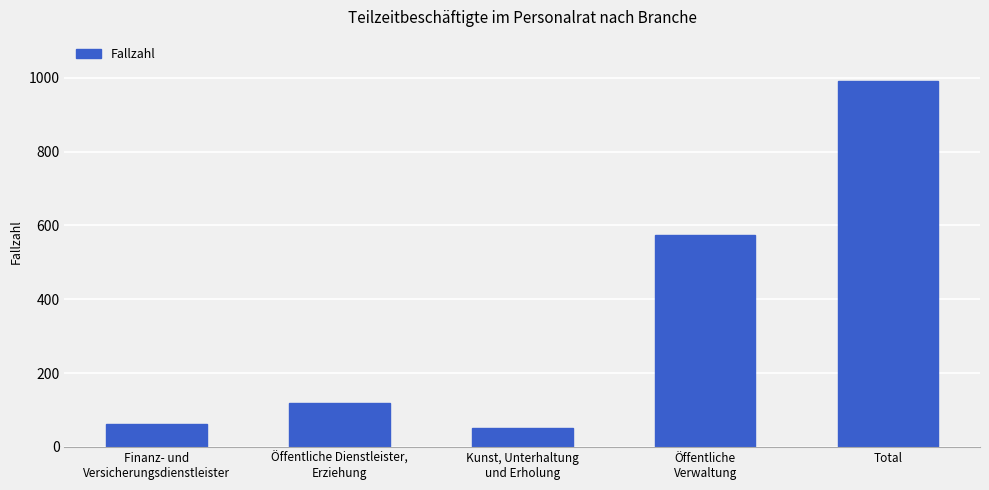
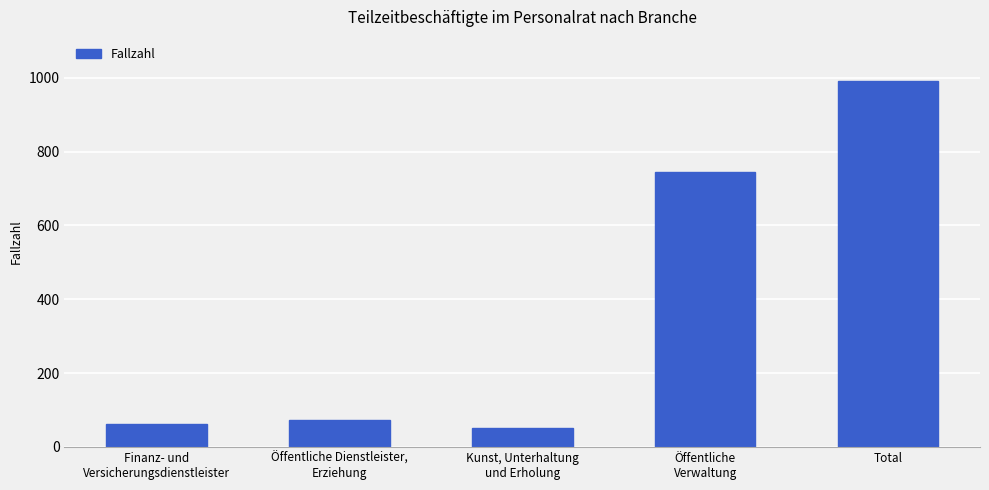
  {
    "Finanz- und Versicherungsdienstleister": 60,
-   "Öffentliche Dienstleister, Erziehung": 120,
+   "Öffentliche Dienstleister, Erziehung": 70,
    "Kunst, Unterhaltung und Erholung": 50,
-   "Öffentliche Verwaltung": 570,
+   "Öffentliche Verwaltung": 750,
    "Total": 990
  }
